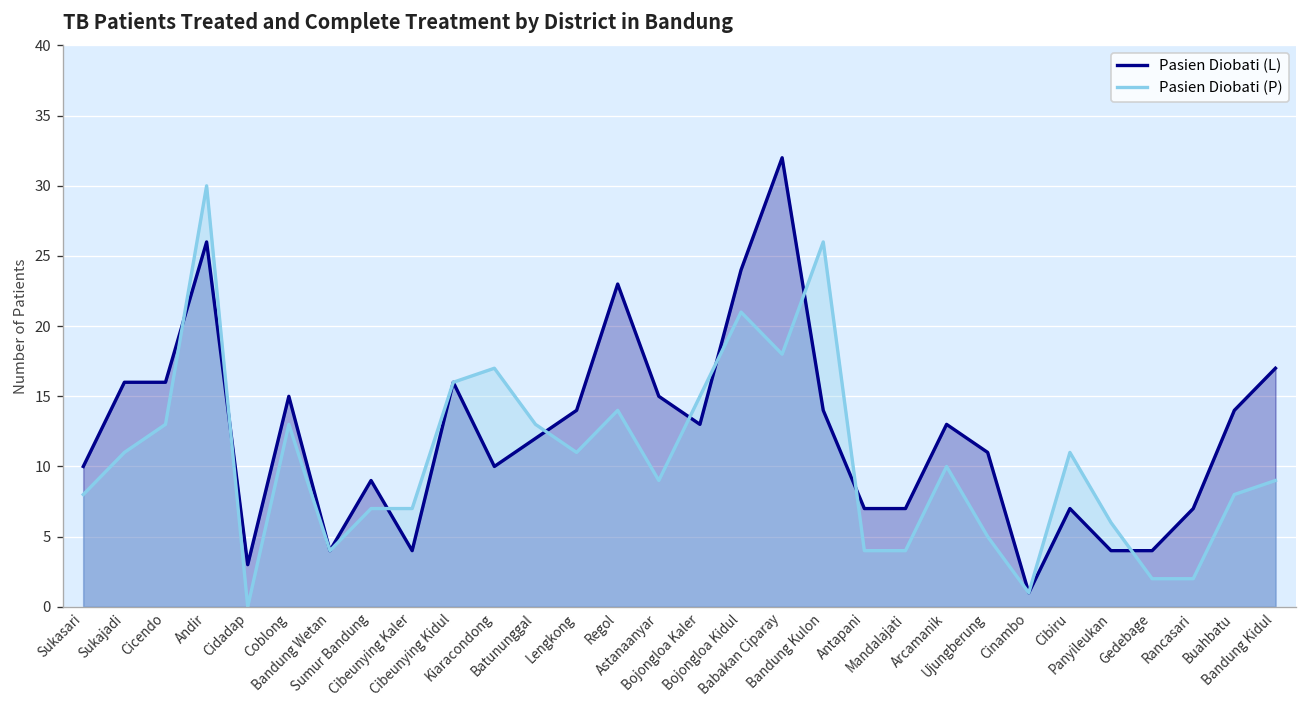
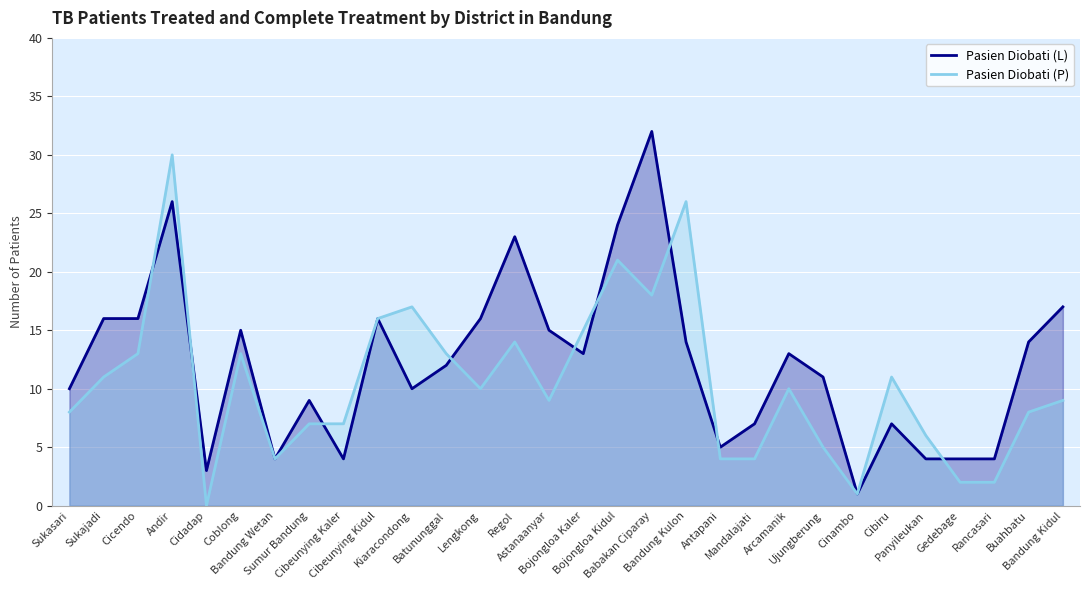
  {
    "Pasien Diobati (L)": {
      "Sukasari": 10,
      "Sukajadi": 16,
      "Cicendo": 16,
      "Andir": 26,
      "Cidadap": 3,
      "Coblong": 15,
      "Sumur Bandung": 9,
      "Cibeunying Kaler": 4,
      "Kiaracondong": 10,
      "Batununggal": 12,
-     "Lengkong": 14,
+     "Lengkong": 16,
      "Regol": 23,
      "Astanaanyar": 15,
      "Bojongloa Kaler": 13,
      "Bojongloa Kidul": 24,
      "Babakan Ciparay": 32,
      "Bandung Kulon": 14,
-     "Antapani": 7,
+     "Antapani": 5,
      "Mandalajati": 7,
      "Arcamanik": 13,
      "Ujungberung": 11,
      "Cibiru": 7,
      "Panyileukan": 4,
      "Gedebage": 4,
-     "Rancasari": 7,
+     "Rancasari": 4,
      "Buahbatu": 14,
      "Bandung Kidul": 17
    },
    "Pasien Diobati (P)": {
      "Sukasari": 8,
      "Sukajadi": 11,
      "Cicendo": 13,
      "Andir": 30,
      "Cidadap": 0,
      "Coblong": 13,
      "Sumur Bandung": 7,
      "Cibeunying Kaler": 7,
      "Kiaracondong": 17,
      "Batununggal": 13,
-     "Lengkong": 11,
+     "Lengkong": 10,
      "Regol": 14,
      "Astanaanyar": 9,
      "Bojongloa Kaler": 15,
      "Bojongloa Kidul": 21,
      "Babakan Ciparay": 18,
      "Bandung Kulon": 26,
      "Antapani": 4,
      "Mandalajati": 4,
      "Arcamanik": 10,
      "Ujungberung": 5,
      "Cibiru": 11,
      "Panyileukan": 6,
      "Gedebage": 2,
      "Rancasari": 2,
      "Buahbatu": 8,
      "Bandung Kidul": 9
    }
  }
